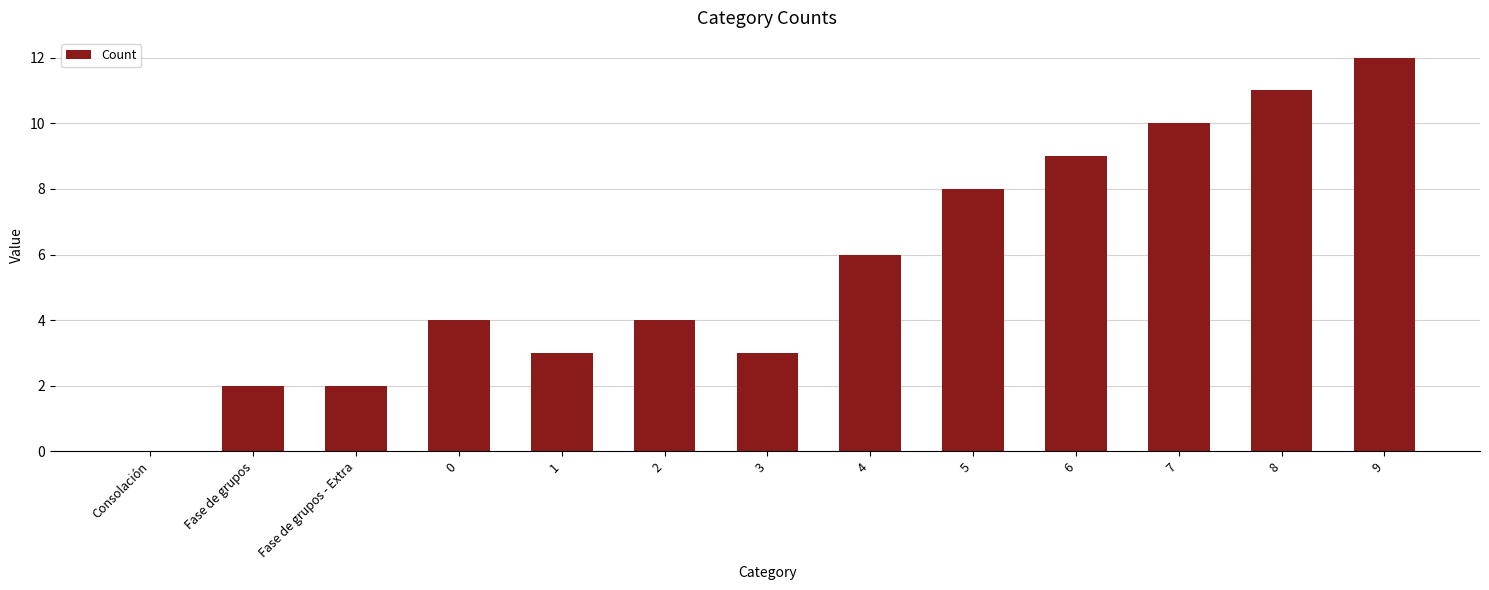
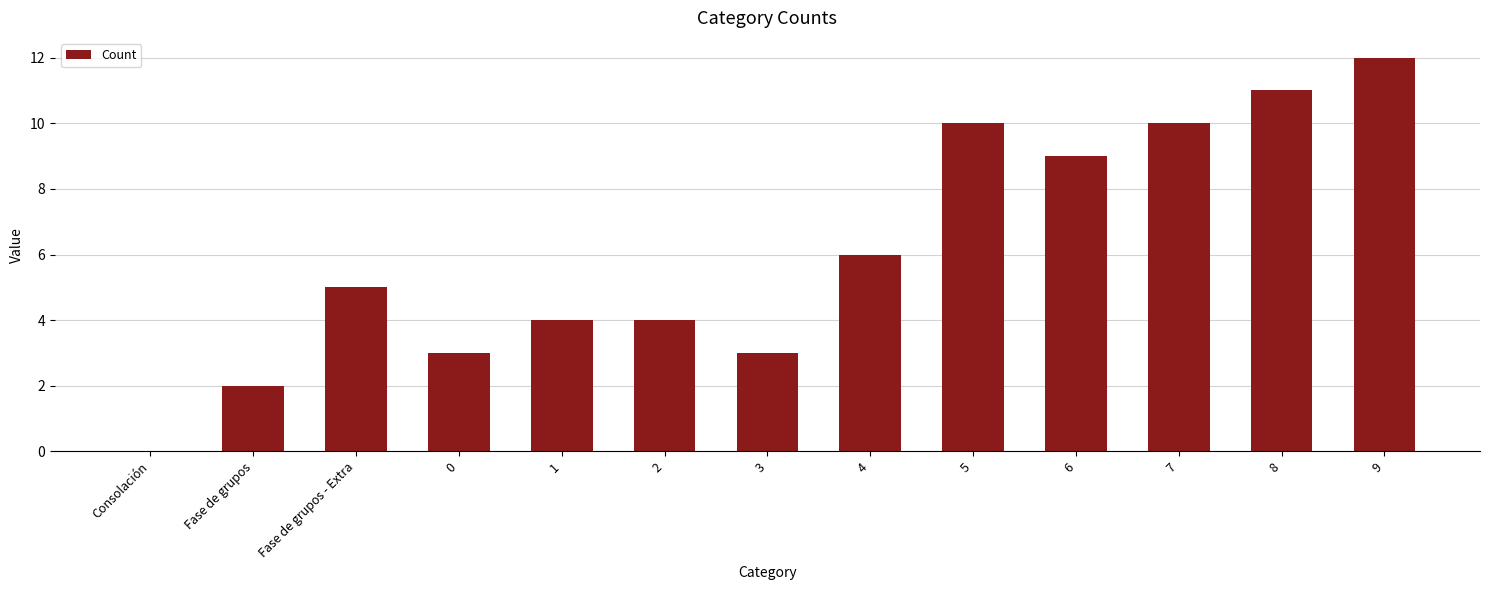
  {
    "Consolación": 0,
    "Fase de grupos": 2,
-   "Fase de grupos - Extra": 2,
-   "0": 4,
-   "1": 3,
+   "Fase de grupos - Extra": 5,
+   "0": 3,
+   "1": 4,
    "2": 4,
    "3": 3,
    "4": 6,
-   "5": 8,
+   "5": 10,
    "6": 9,
    "7": 10,
    "8": 11,
    "9": 12
  }
